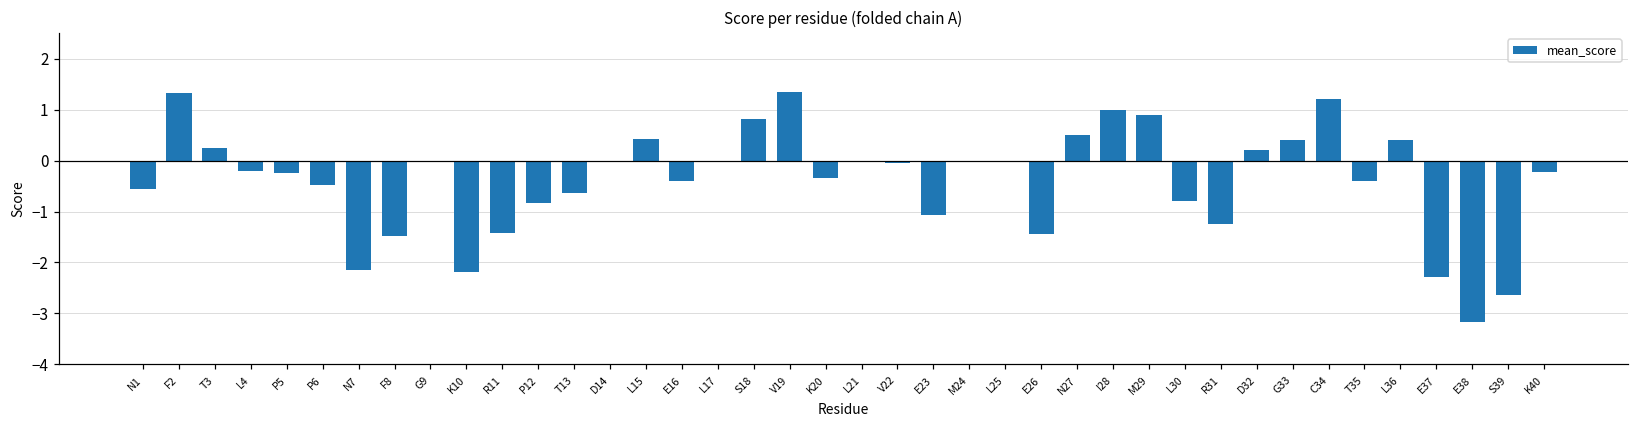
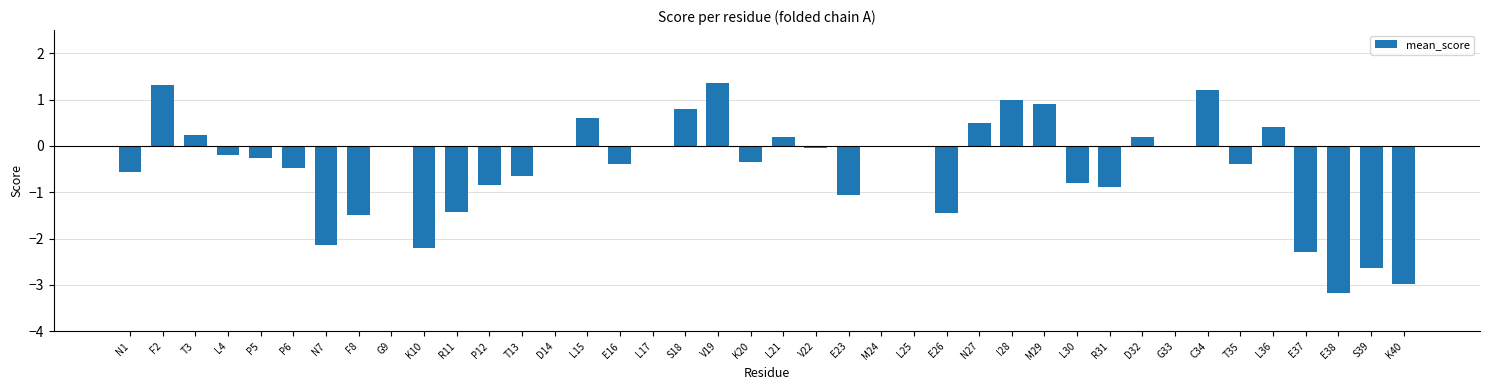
  {
    "N1": -0.6,
    "F2": 1.3,
    "T3": 0.2,
    "L4": -0.2,
    "P5": -0.3,
    "P6": -0.5,
    "N7": -2.1,
    "F8": -1.5,
    "G9": 0.0,
    "K10": -2.2,
    "R11": -1.4,
    "P12": -0.8,
    "T13": -0.6,
    "D14": 0.0,
-   "L15": 0.4,
+   "L15": 0.6,
    "E16": -0.4,
    "L17": 0.0,
    "S18": 0.8,
    "V19": 1.3,
    "K20": -0.3,
-   "L21": 0.0,
+   "L21": 0.2,
    "E23": -1.1,
    "M24": 0.0,
    "L25": 0.0,
    "E26": -1.4,
    "N27": 0.5,
    "I28": 1.0,
    "M29": 0.9,
    "L30": -0.8,
-   "R31": -1.2,
+   "R31": -0.9,
    "D32": 0.2,
-   "G33": 0.4,
+   "G33": 0.0,
    "C34": 1.2,
    "T35": -0.4,
    "L36": 0.4,
    "E37": -2.3,
    "E38": -3.2,
    "S39": -2.6,
-   "K40": -0.2
+   "K40": -3.0
  }
